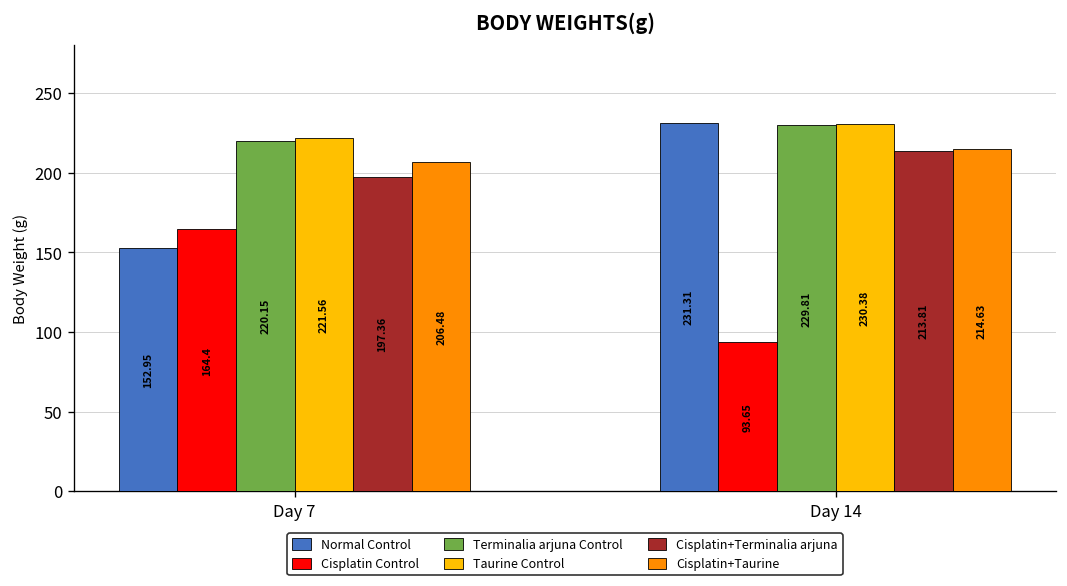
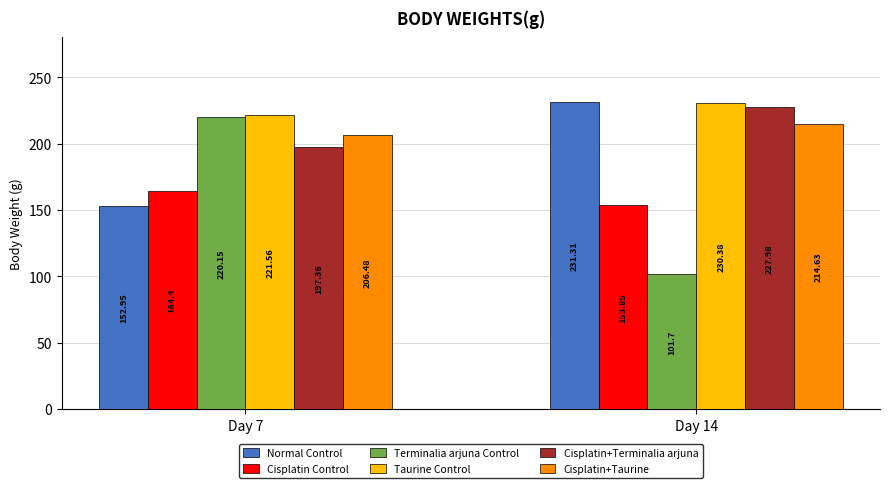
  {
    "Normal Control": {
      "Day 7": 152.95,
      "Day 14": 231.31
    },
    "Cisplatin Control": {
      "Day 7": 164.4,
-     "Day 14": 93.65
+     "Day 14": 153.85
    },
    "Terminalia arjuna Control": {
      "Day 7": 220.15,
-     "Day 14": 229.81
+     "Day 14": 101.7
    },
    "Cisplatin+Terminalia arjuna": {
      "Day 7": 197.36,
-     "Day 14": 213.81
+     "Day 14": 227.98
    }
  }
